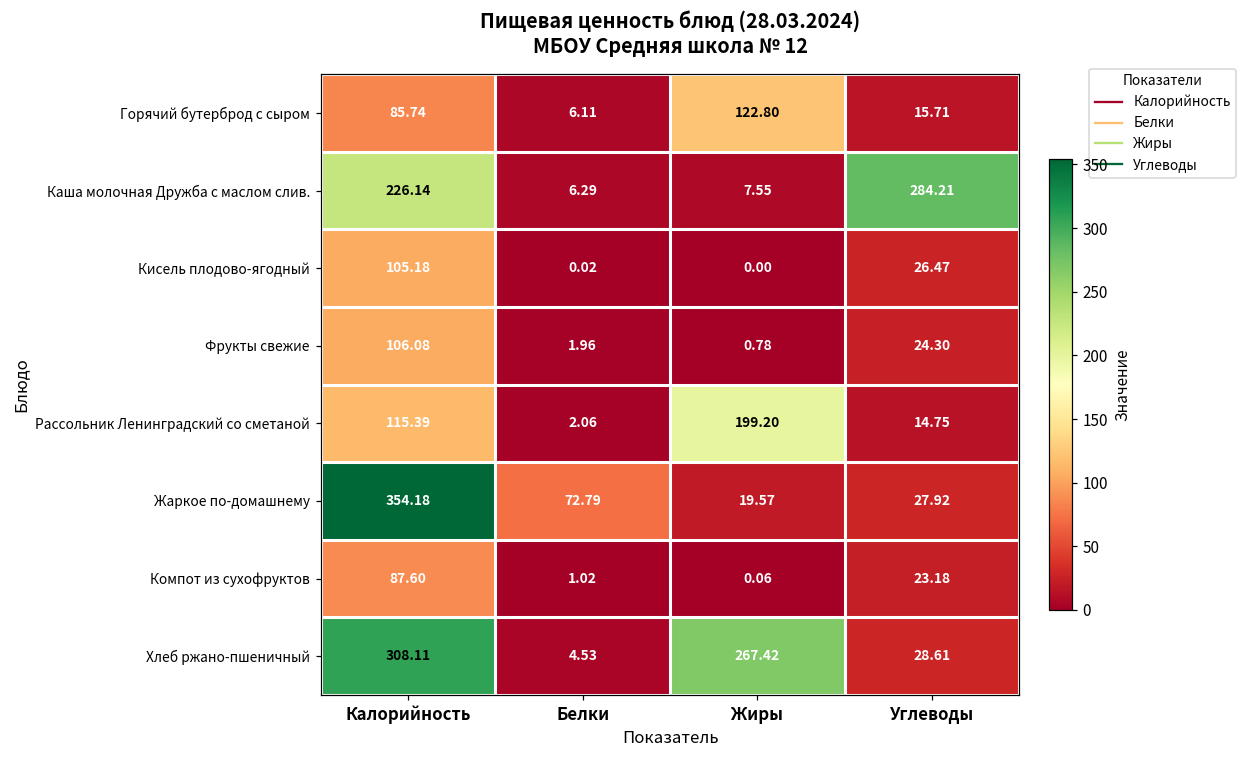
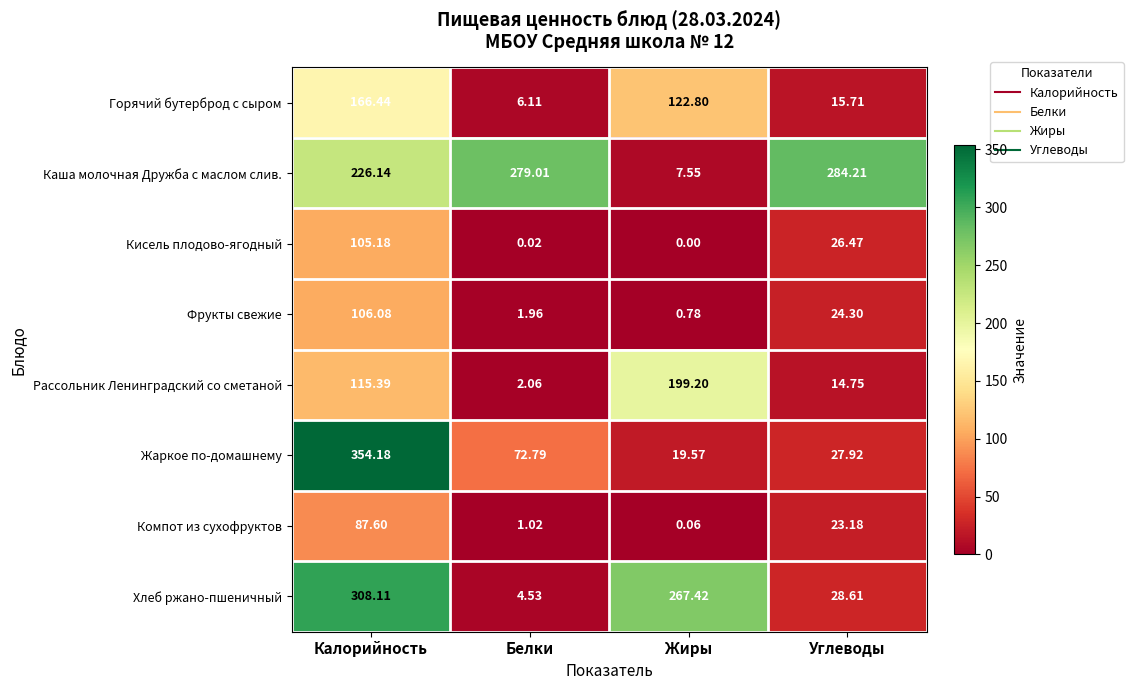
  {
    "Горячий бутерброд с сыром": {
-     "Калорийность": 85.74,
+     "Калорийность": 166.44,
      "Белки": 6.11,
      "Жиры": 122.80,
      "Углеводы": 15.71
    },
    "Каша молочная Дружба с маслом слив.": {
      "Калорийность": 226.14,
-     "Белки": 6.29,
+     "Белки": 279.01,
      "Жиры": 7.55,
      "Углеводы": 284.21
    },
    "Кисель плодово-ягодный": {
      "Калорийность": 105.18,
      "Белки": 0.02,
      "Жиры": 0.00,
      "Углеводы": 26.47
    },
    "Фрукты свежие": {
      "Калорийность": 106.08,
      "Белки": 1.96,
      "Жиры": 0.78,
      "Углеводы": 24.30
    },
    "Рассольник Ленинградский со сметаной": {
      "Калорийность": 115.39,
      "Белки": 2.06,
      "Жиры": 199.20,
      "Углеводы": 14.75
    },
    "Жаркое по-домашнему": {
      "Калорийность": 354.18,
      "Белки": 72.79,
      "Жиры": 19.57,
      "Углеводы": 27.92
    },
    "Компот из сухофруктов": {
      "Калорийность": 87.60,
      "Белки": 1.02,
      "Жиры": 0.06,
      "Углеводы": 23.18
    },
    "Хлеб ржано-пшеничный": {
      "Калорийность": 308.11,
      "Белки": 4.53,
      "Жиры": 267.42,
      "Углеводы": 28.61
    }
  }
